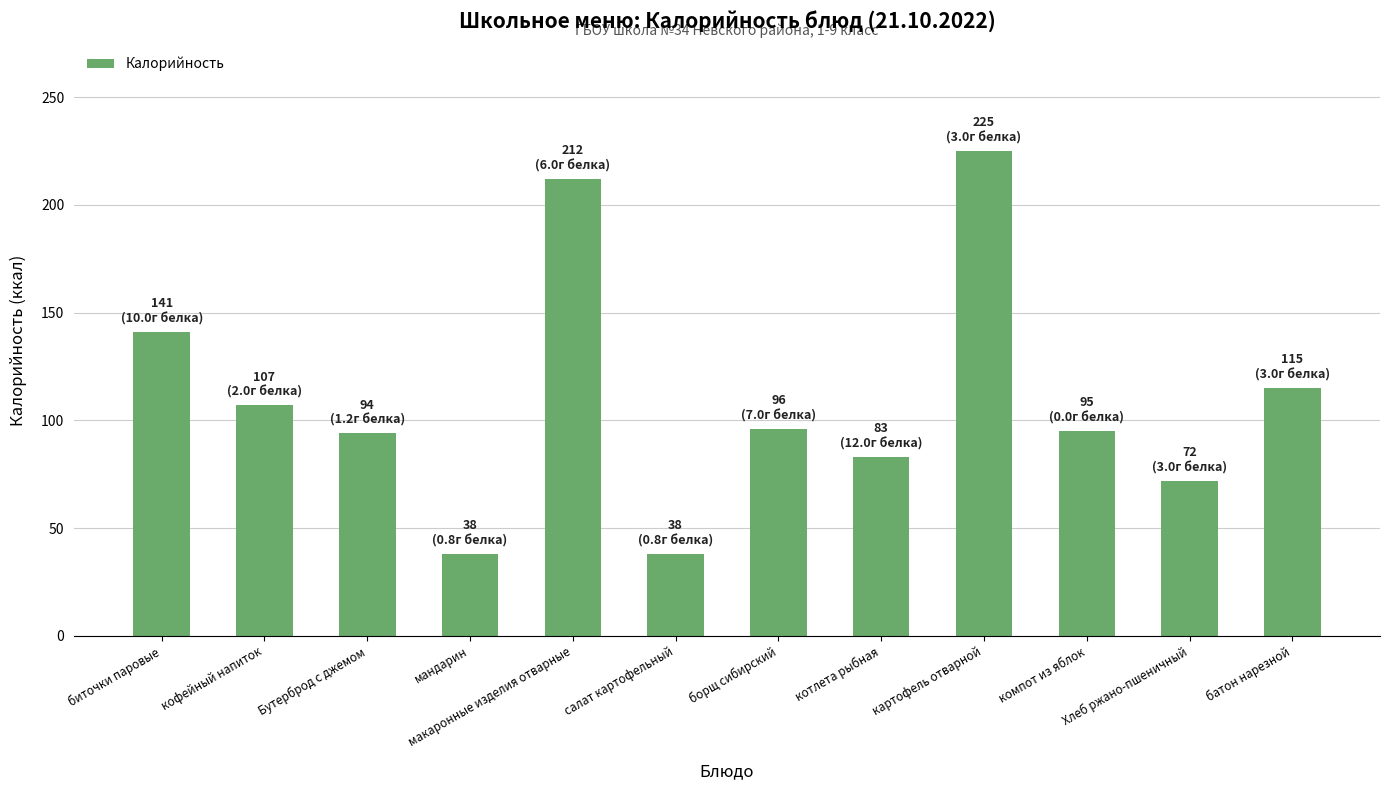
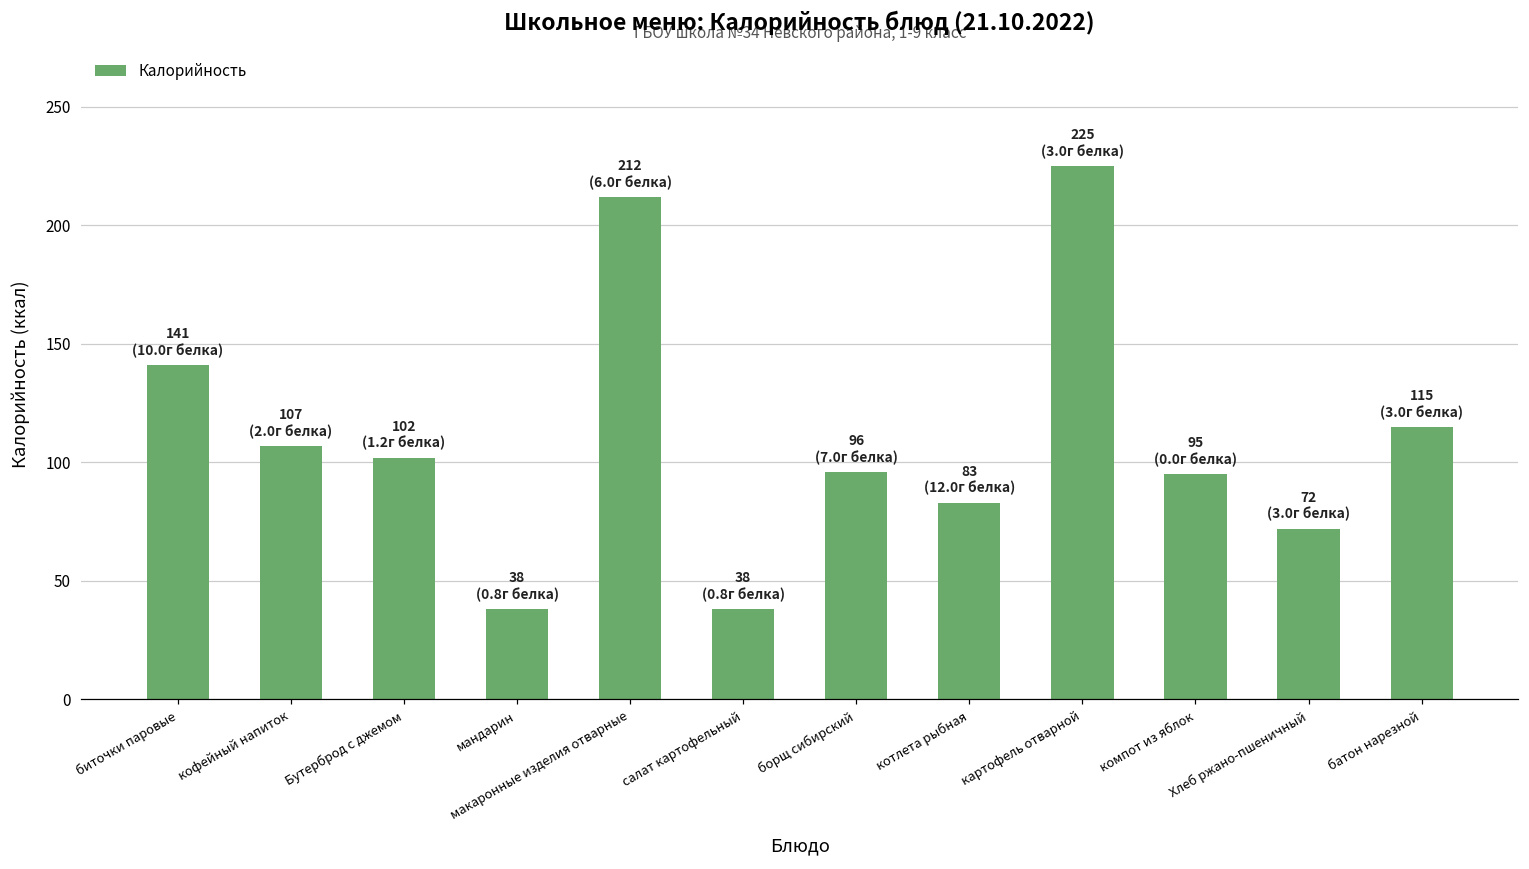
  {
    "биточки паровые": 141,
    "кофейный напиток": 107,
-   "Бутерброд с джемом": 94,
+   "Бутерброд с джемом": 102,
    "мандарин": 38,
    "макаронные изделия отварные": 212,
    "салат картофельный": 38,
    "борщ сибирский": 96,
    "котлета рыбная": 83,
    "картофель отварной": 225,
    "компот из яблок": 95,
    "Хлеб ржано-пшеничный": 72,
    "батон нарезной": 115
  }
